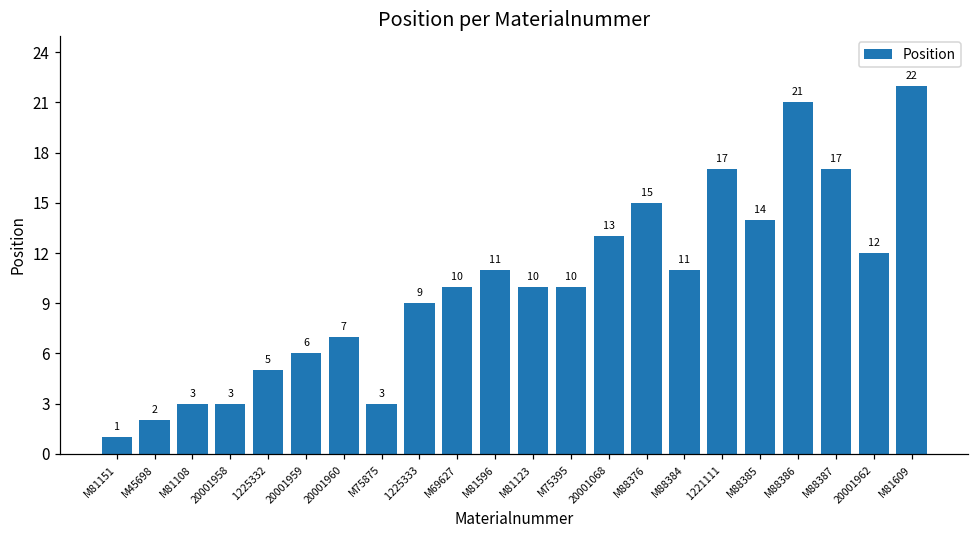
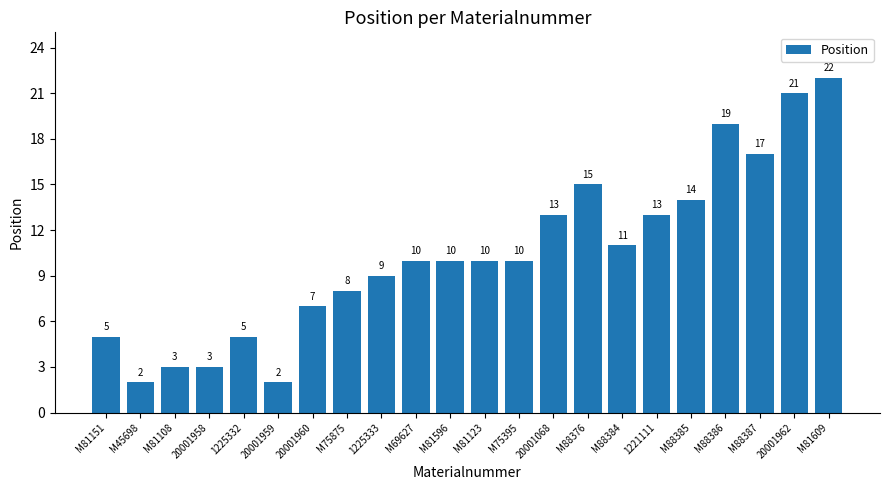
  {
-   "M81151": 1,
+   "M81151": 5,
    "M45698": 2,
    "M81108": 3,
    "20001958": 3,
    "1225332": 5,
-   "20001959": 6,
+   "20001959": 2,
    "20001960": 7,
-   "M75875": 3,
+   "M75875": 8,
    "1225333": 9,
    "M69627": 10,
-   "M81596": 11,
+   "M81596": 10,
    "M81123": 10,
    "M75395": 10,
    "20001068": 13,
    "M88376": 15,
    "M88384": 11,
-   "1221111": 17,
+   "1221111": 13,
    "M88385": 14,
-   "M88386": 21,
+   "M88386": 19,
    "M88387": 17,
-   "20001962": 12,
+   "20001962": 21,
    "M81609": 22
  }
